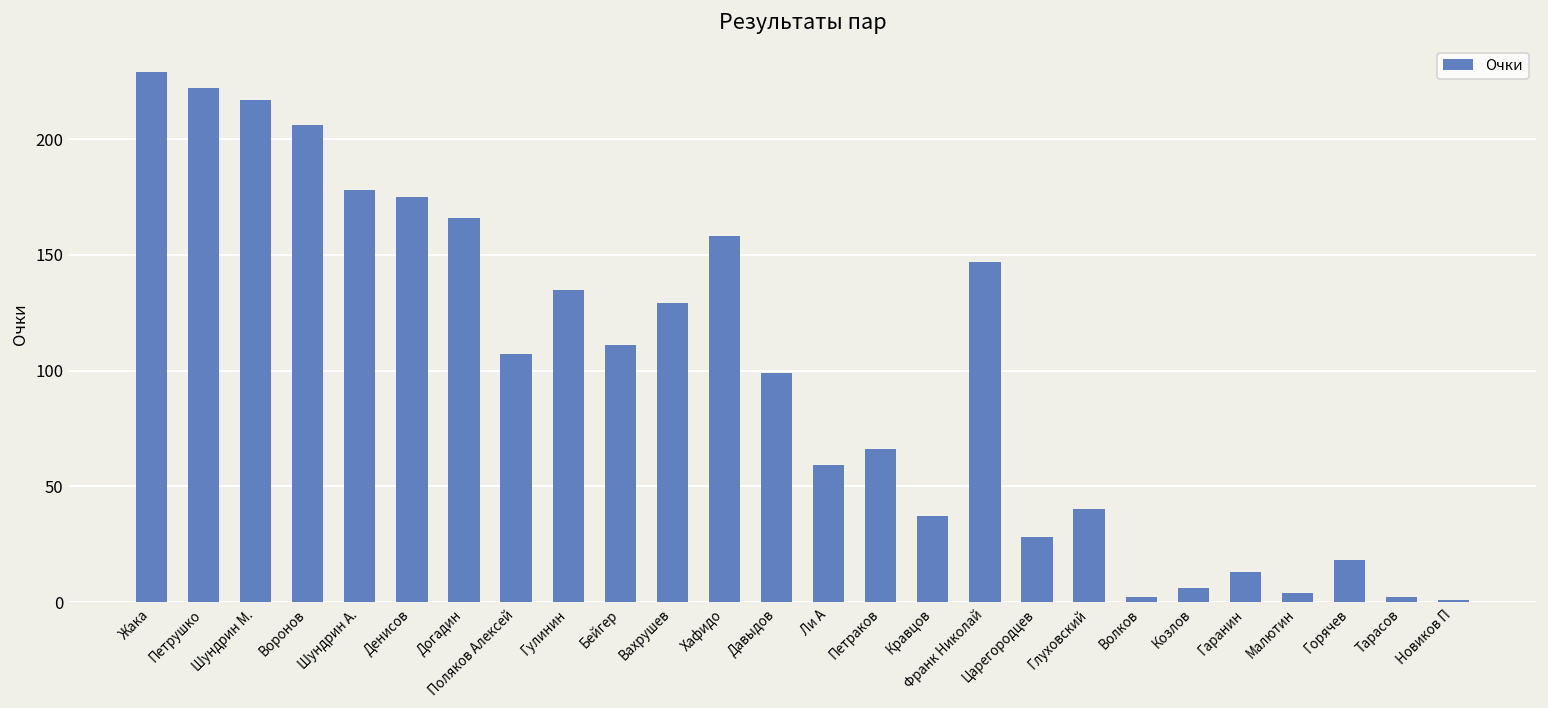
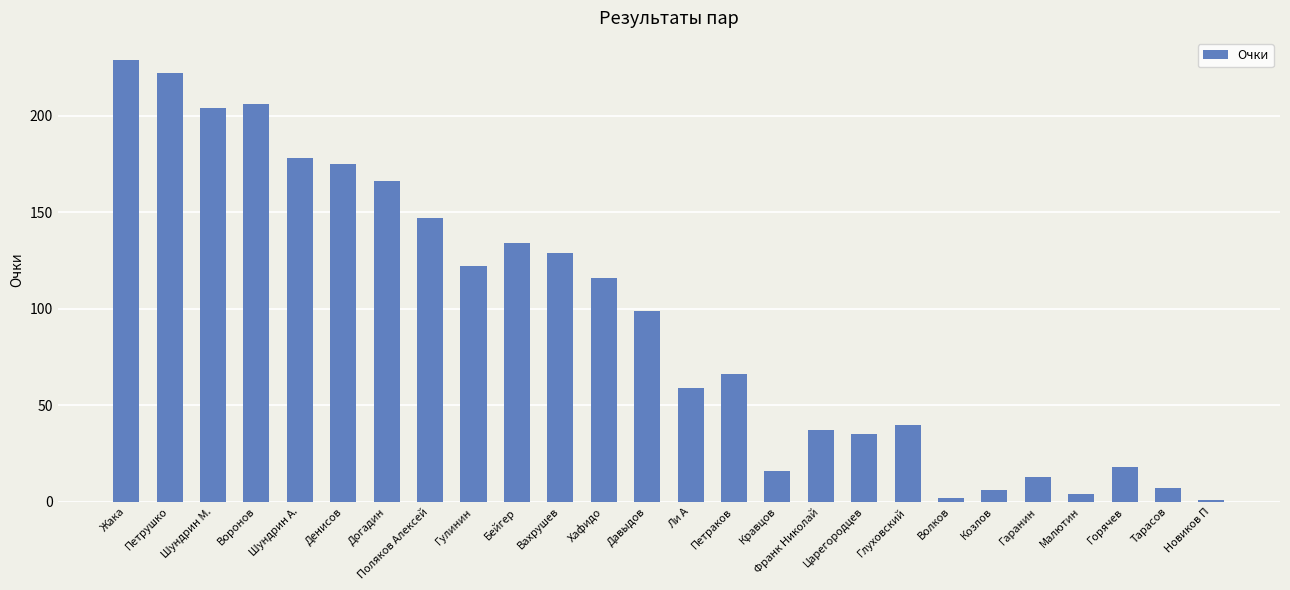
  {
    "Жака": 229,
    "Петрушко": 222,
-   "Шундрин М.": 217,
+   "Шундрин М.": 204,
    "Воронов": 206,
    "Шундрин А.": 178,
    "Денисов": 175,
    "Догадин": 166,
-   "Поляков Алексей": 107,
-   "Гулинин": 135,
-   "Бейгер": 111,
+   "Поляков Алексей": 147,
+   "Гулинин": 122,
+   "Бейгер": 134,
    "Вахрушев": 129,
-   "Хафидо": 158,
+   "Хафидо": 116,
    "Давыдов": 99,
    "Ли А": 59,
    "Петраков": 66,
-   "Кравцов": 37,
-   "Франк Николай": 147,
-   "Царегородцев": 28,
+   "Кравцов": 16,
+   "Франк Николай": 37,
+   "Царегородцев": 35,
    "Глуховский": 40,
    "Волков": 2,
    "Козлов": 6,
    "Гаранин": 13,
    "Малютин": 4,
    "Горячев": 18,
-   "Тарасов": 2
+   "Тарасов": 7
  }
